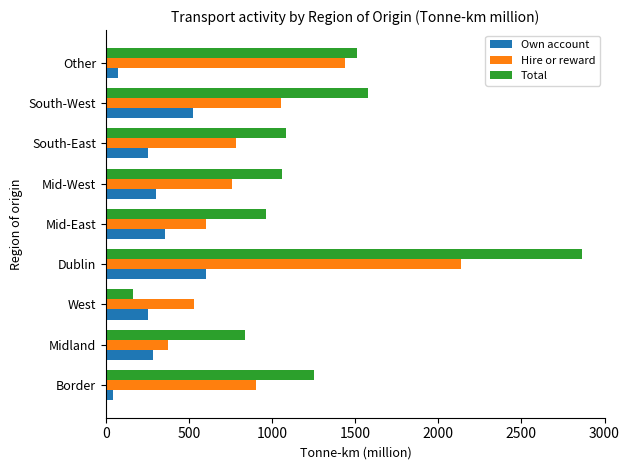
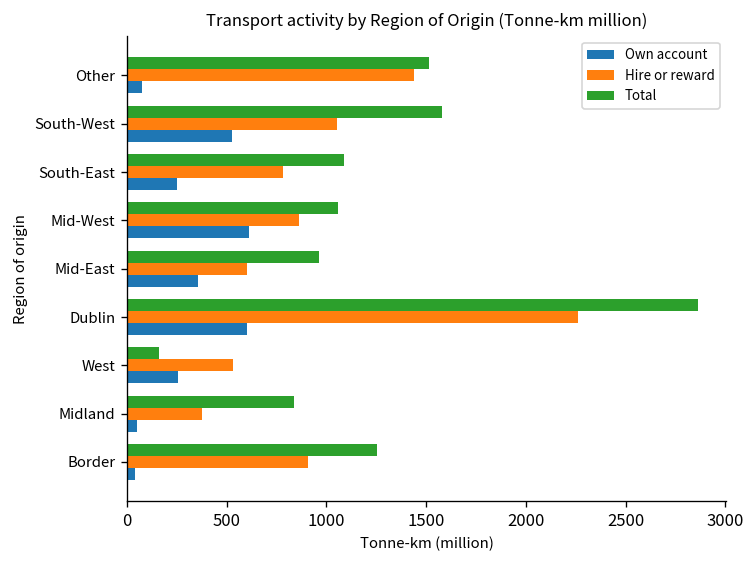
  {
    "Own account": {
      "Other": 70,
      "South-West": 530,
      "South-East": 250,
-     "Mid-West": 300,
+     "Mid-West": 610,
      "Mid-East": 360,
      "Dublin": 600,
      "West": 260,
-     "Midland": 290,
+     "Midland": 50,
      "Border": 40
    },
    "Hire or reward": {
      "Other": 1440,
      "South-West": 1050,
      "South-East": 780,
-     "Mid-West": 760,
+     "Mid-West": 860,
      "Mid-East": 600,
-     "Dublin": 2140,
+     "Dublin": 2260,
      "West": 530,
      "Midland": 370,
      "Border": 910
    },
    "Total": {
      "Other": 1510,
      "South-West": 1580,
      "South-East": 1090,
      "Mid-West": 1060,
      "Mid-East": 960,
      "Dublin": 2860,
      "West": 160,
      "Midland": 840,
      "Border": 1250
    }
  }
